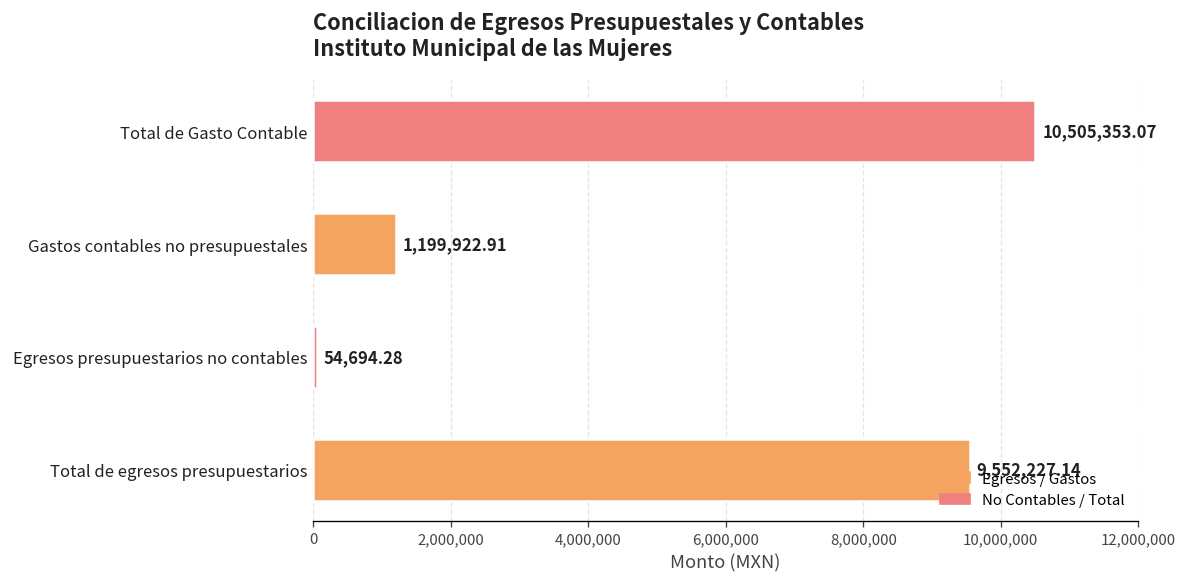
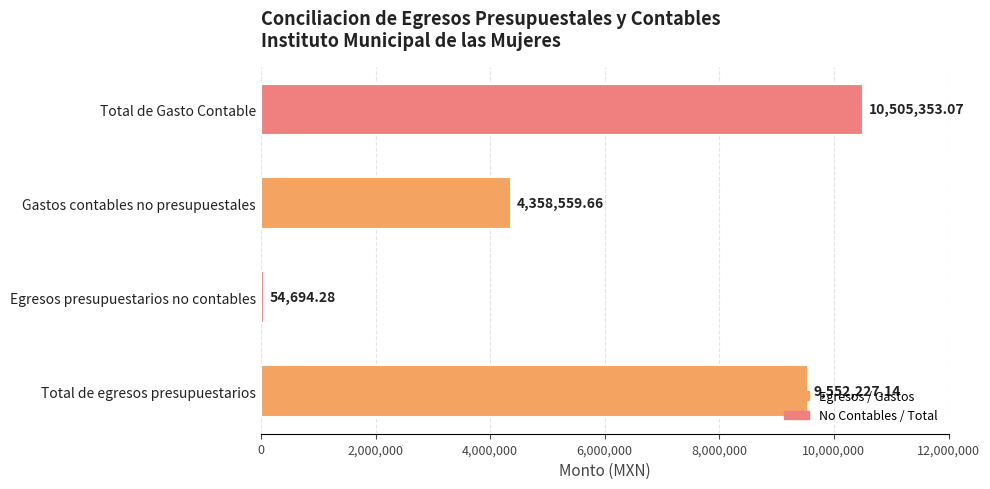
  {
    "Total de Gasto Contable": "10,505,353.07",
-   "Gastos contables no presupuestales": "1,199,922.91",
+   "Gastos contables no presupuestales": "4,358,559.66",
    "Egresos presupuestarios no contables": "54,694.28",
    "Total de egresos presupuestarios": "9,552,227.14"
  }
